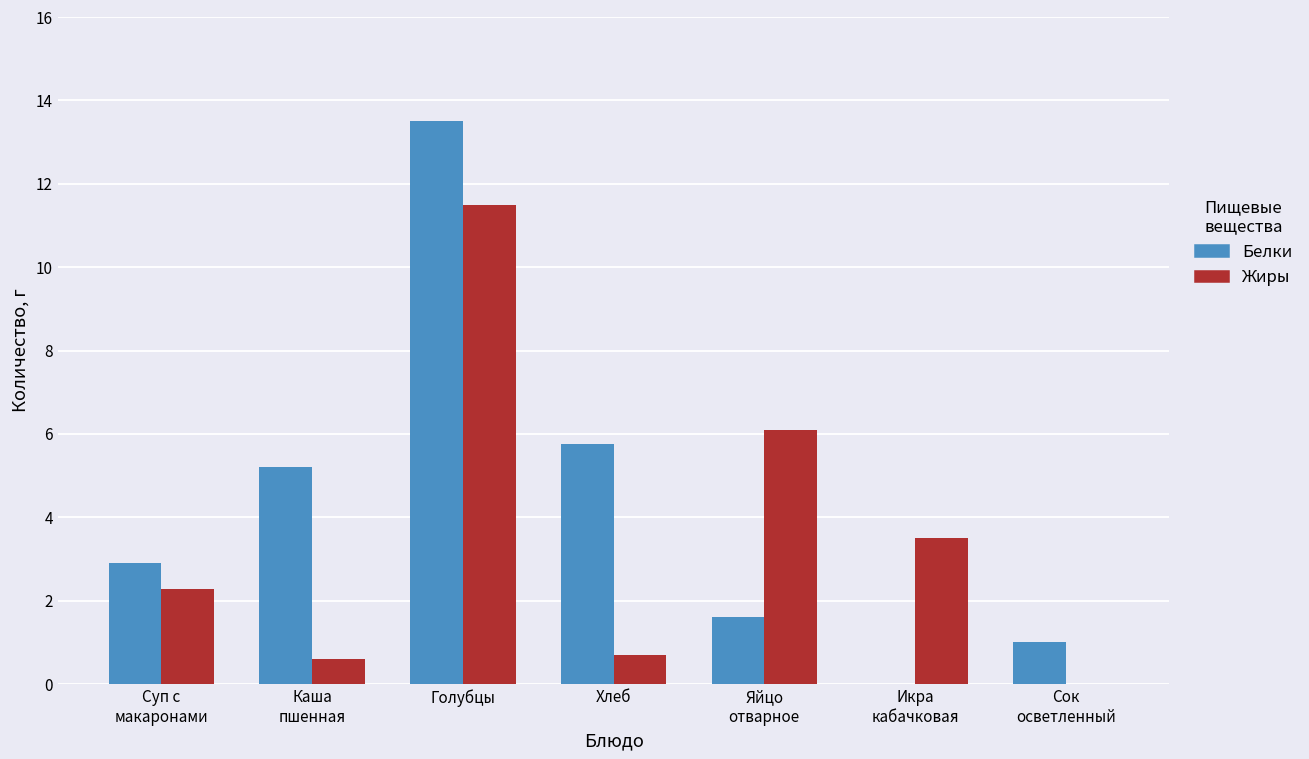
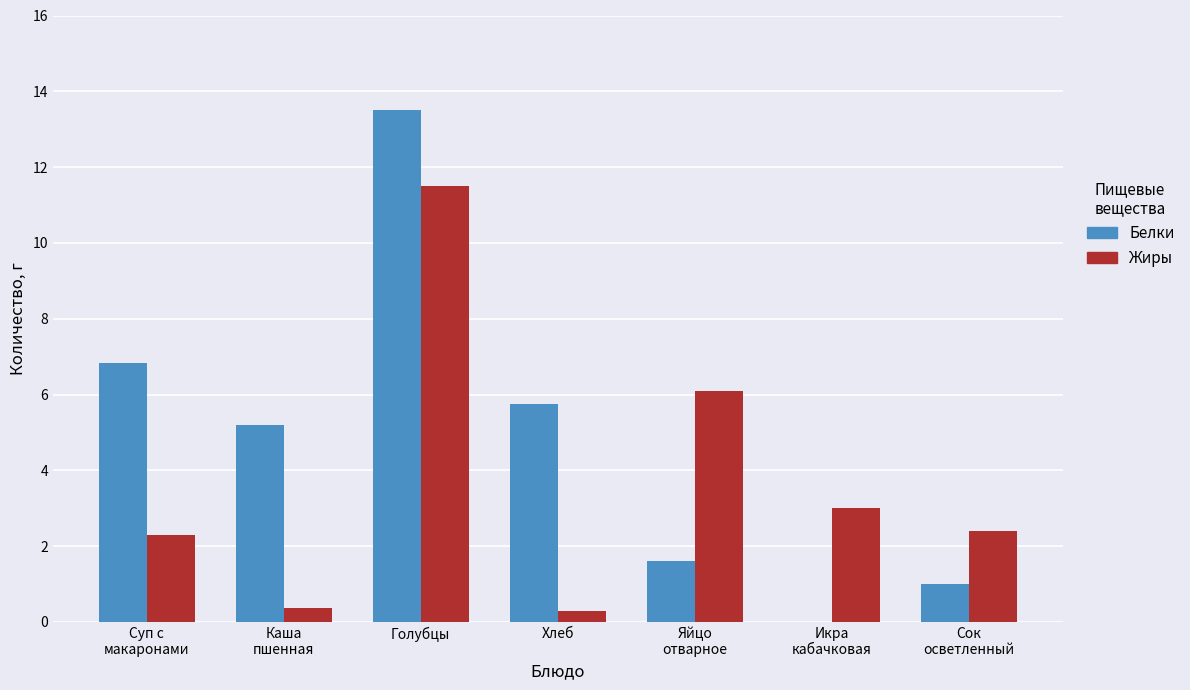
  {
    "Белки": {
-     "Суп с макаронами": 2.9,
+     "Суп с макаронами": 6.8,
      "Каша пшенная": 5.2,
      "Голубцы": 13.5,
      "Хлеб": 5.8,
      "Яйцо отварное": 1.6,
      "Икра кабачковая": 0.0,
      "Сок осветленный": 1.0
    },
    "Жиры": {
      "Суп с макаронами": 2.3,
-     "Каша пшенная": 0.6,
+     "Каша пшенная": 0.4,
      "Голубцы": 11.5,
-     "Хлеб": 0.7,
+     "Хлеб": 0.3,
      "Яйцо отварное": 6.1,
-     "Икра кабачковая": 3.5,
-     "Сок осветленный": 0.0
+     "Икра кабачковая": 3.0,
+     "Сок осветленный": 2.4
    }
  }
